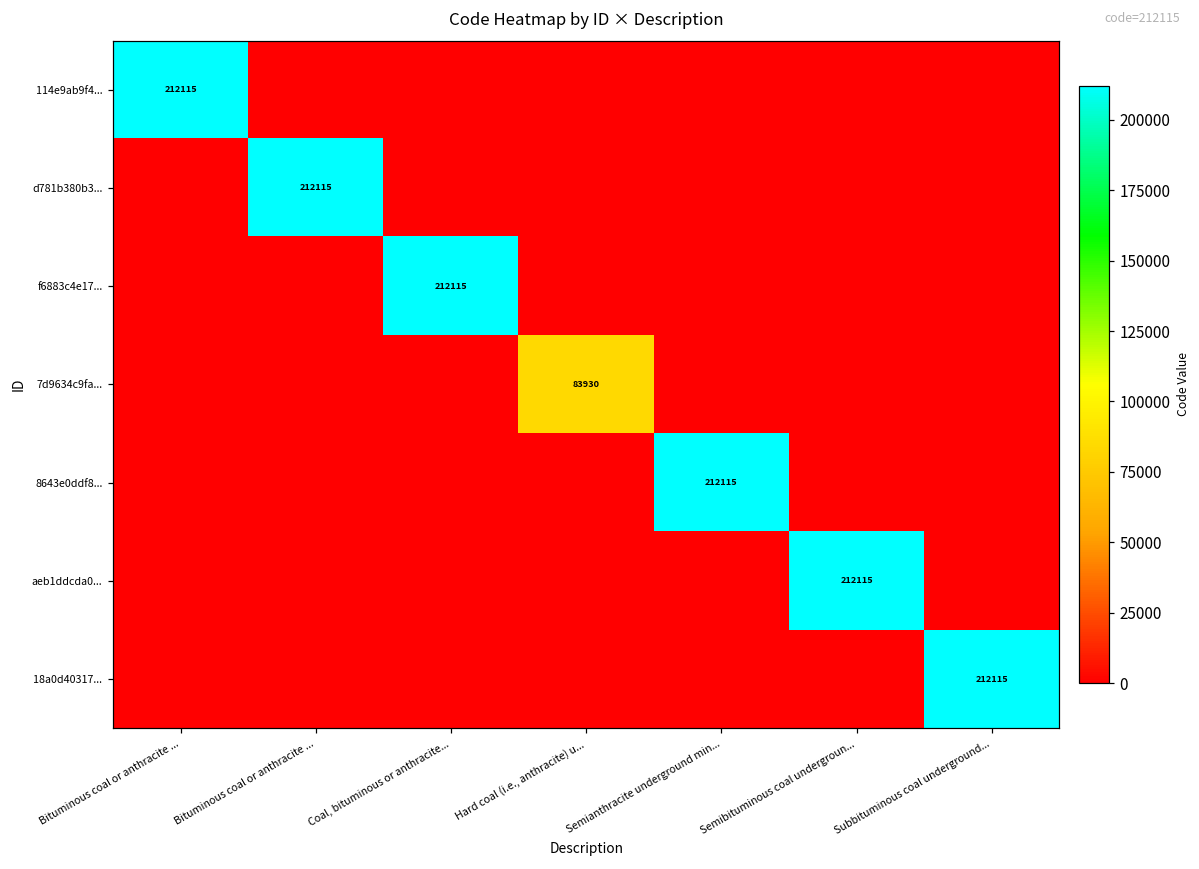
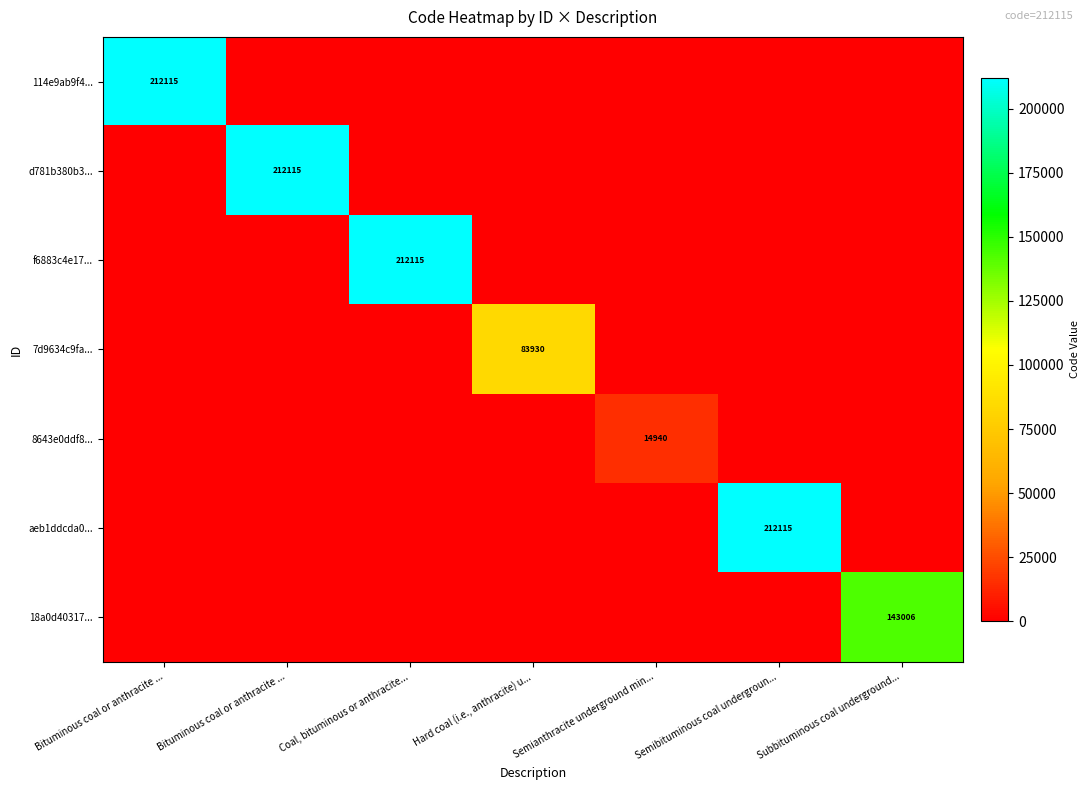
  {
    "f6883c4e17...": {
      "Coal, bituminous or anthracite...": 212115
    },
    "7d9634c9fa...": {
      "Hard coal (i.e., anthracite) u...": 83930
    },
    "8643e0ddf8...": {
-     "Semianthracite underground min...": 212115
+     "Semianthracite underground min...": 14940
    },
    "aeb1ddcda0...": {
      "Semibituminous coal undergroun...": 212115
    },
    "18a0d40317...": {
-     "Subbituminous coal underground...": 212115
+     "Subbituminous coal underground...": 143006
    }
  }
